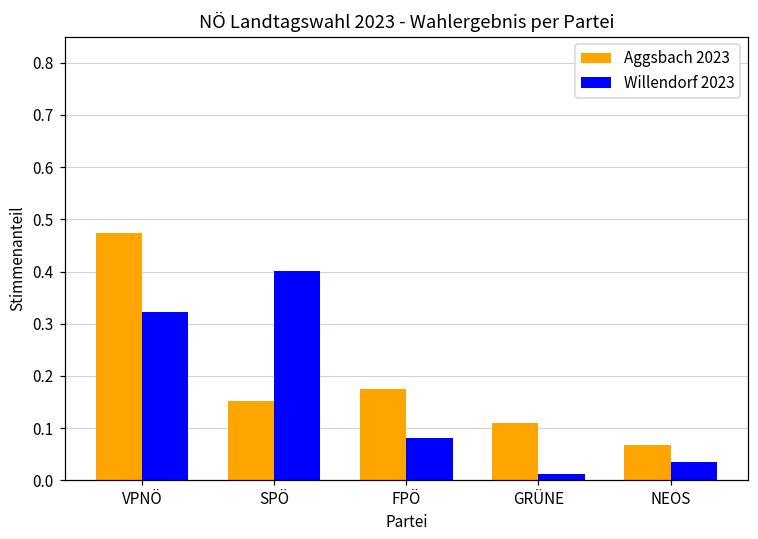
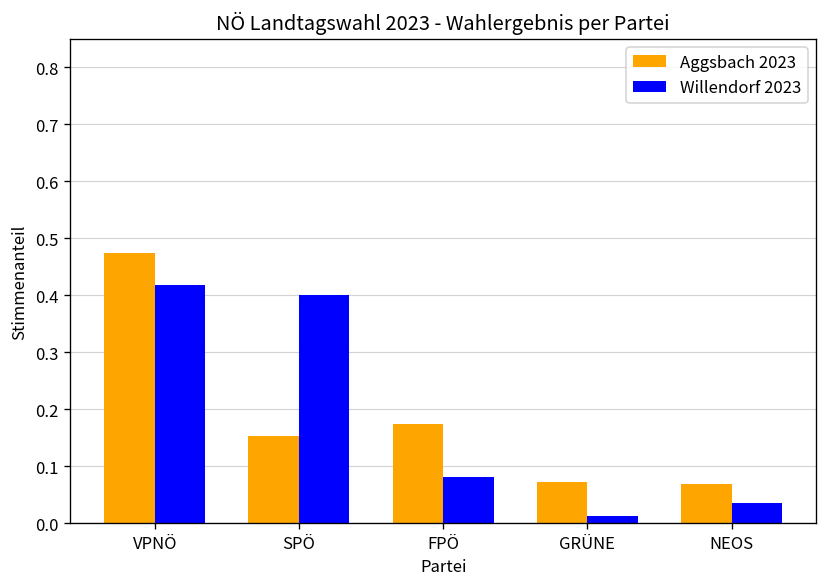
  {
    "Aggsbach 2023": {
      "VPNÖ": 0.47,
      "SPÖ": 0.15,
      "FPÖ": 0.17,
-     "GRÜNE": 0.11,
+     "GRÜNE": 0.07,
      "NEOS": 0.07
    },
    "Willendorf 2023": {
-     "VPNÖ": 0.32,
+     "VPNÖ": 0.42,
      "SPÖ": 0.40,
      "FPÖ": 0.08,
      "GRÜNE": 0.01,
      "NEOS": 0.04
    }
  }
